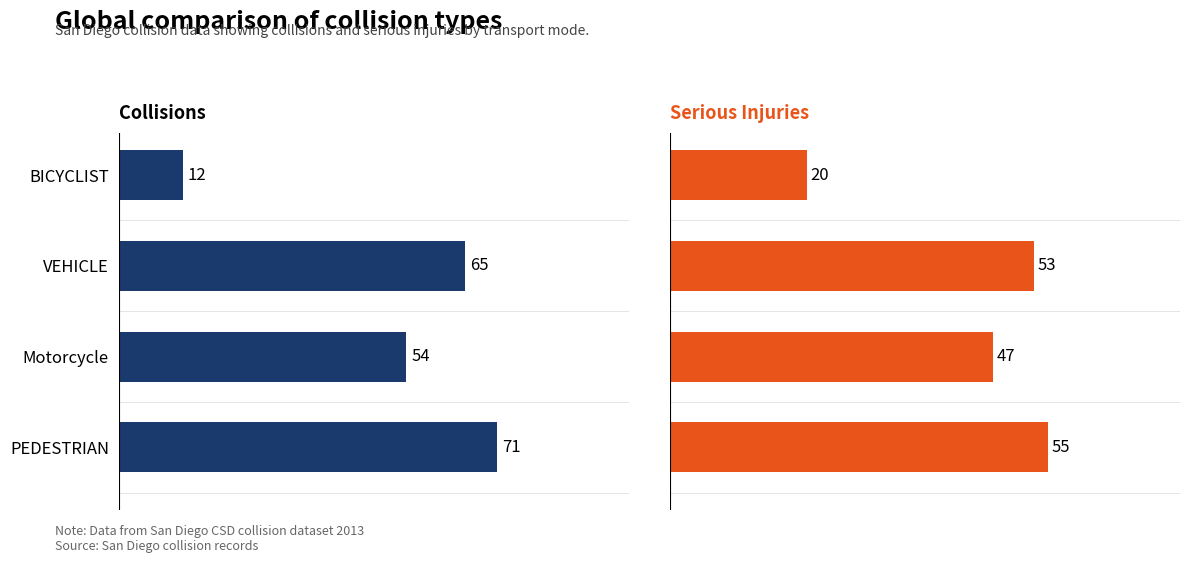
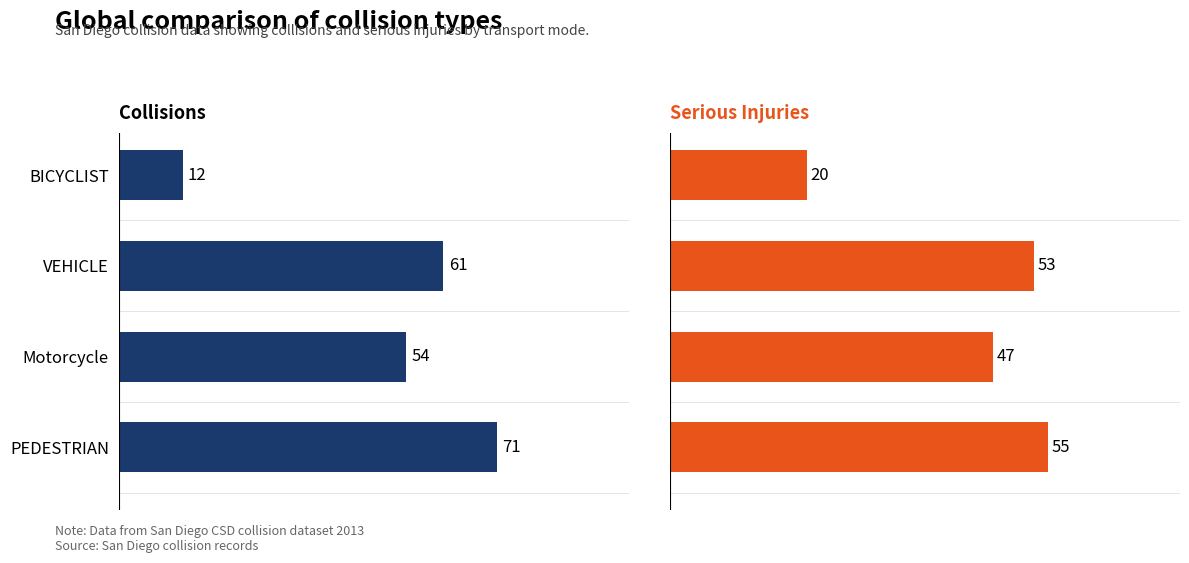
  {
    "Collisions": {
      "BICYCLIST": 12,
-     "VEHICLE": 65,
+     "VEHICLE": 61,
      "Motorcycle": 54,
      "PEDESTRIAN": 71
    }
  }
